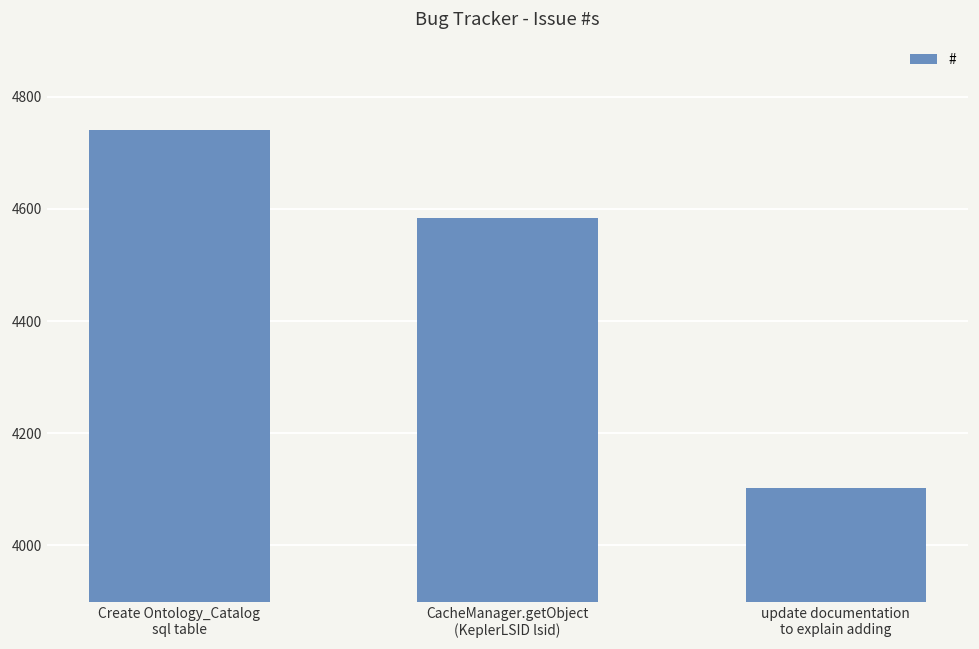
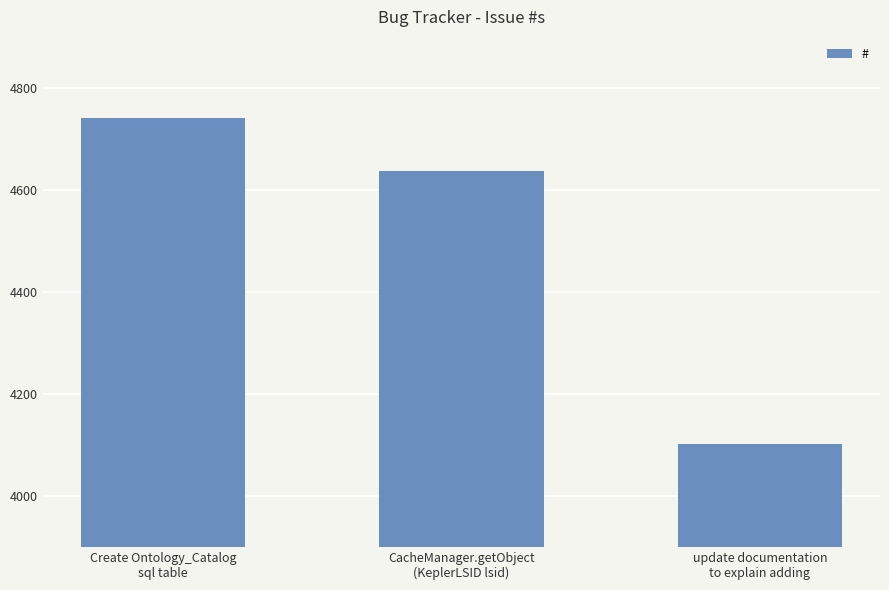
  {
    "Create Ontology_Catalog sql table": 4740,
-   "CacheManager.getObject (KeplerLSID lsid)": 4580,
+   "CacheManager.getObject (KeplerLSID lsid)": 4640,
    "update documentation to explain adding": 4100
  }
